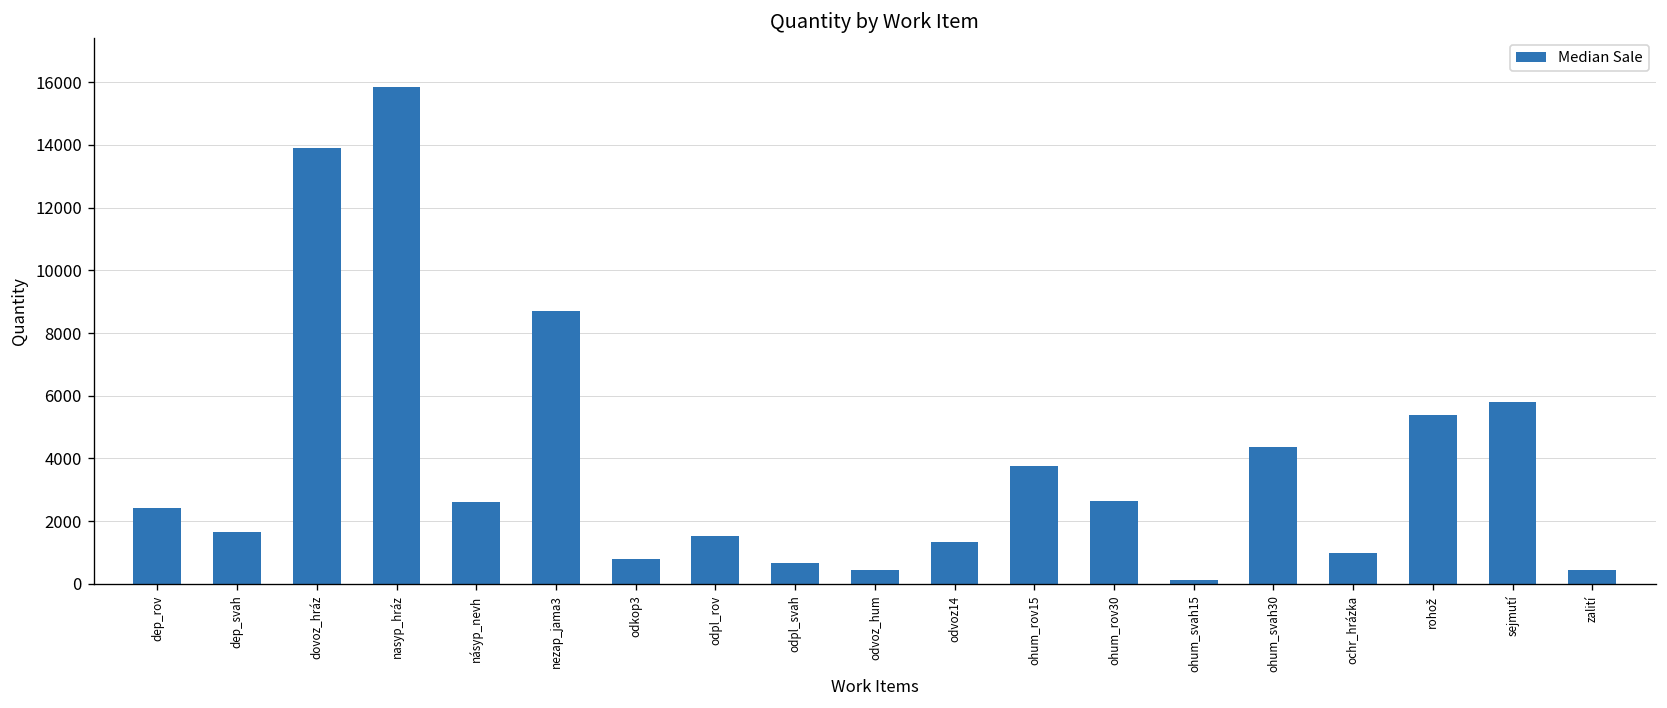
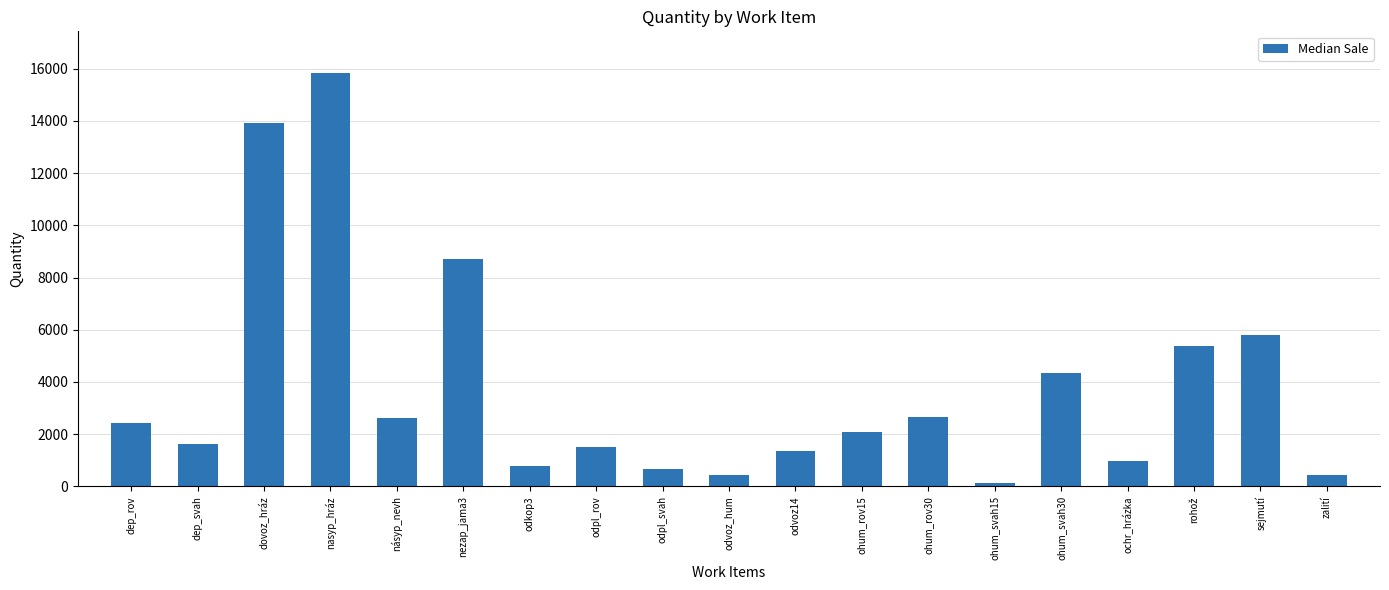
  {
    "dep_rov": 2400,
    "dep_svah": 1600,
    "dovoz_hráz": 13900,
    "nasyp_hráz": 15800,
    "násyp_nevh": 2600,
    "nezap_jama3": 8700,
    "odkop3": 800,
    "odpl_rov": 1500,
    "odpl_svah": 700,
    "odvoz_hum": 400,
    "odvoz14": 1300,
-   "ohum_rov15": 3700,
+   "ohum_rov15": 2100,
    "ohum_rov30": 2600,
    "ohum_svah15": 100,
    "ohum_svah30": 4400,
    "ochr_hrázka": 1000,
    "rohož": 5400,
    "sejmutí": 5800,
    "zalití": 400
  }
